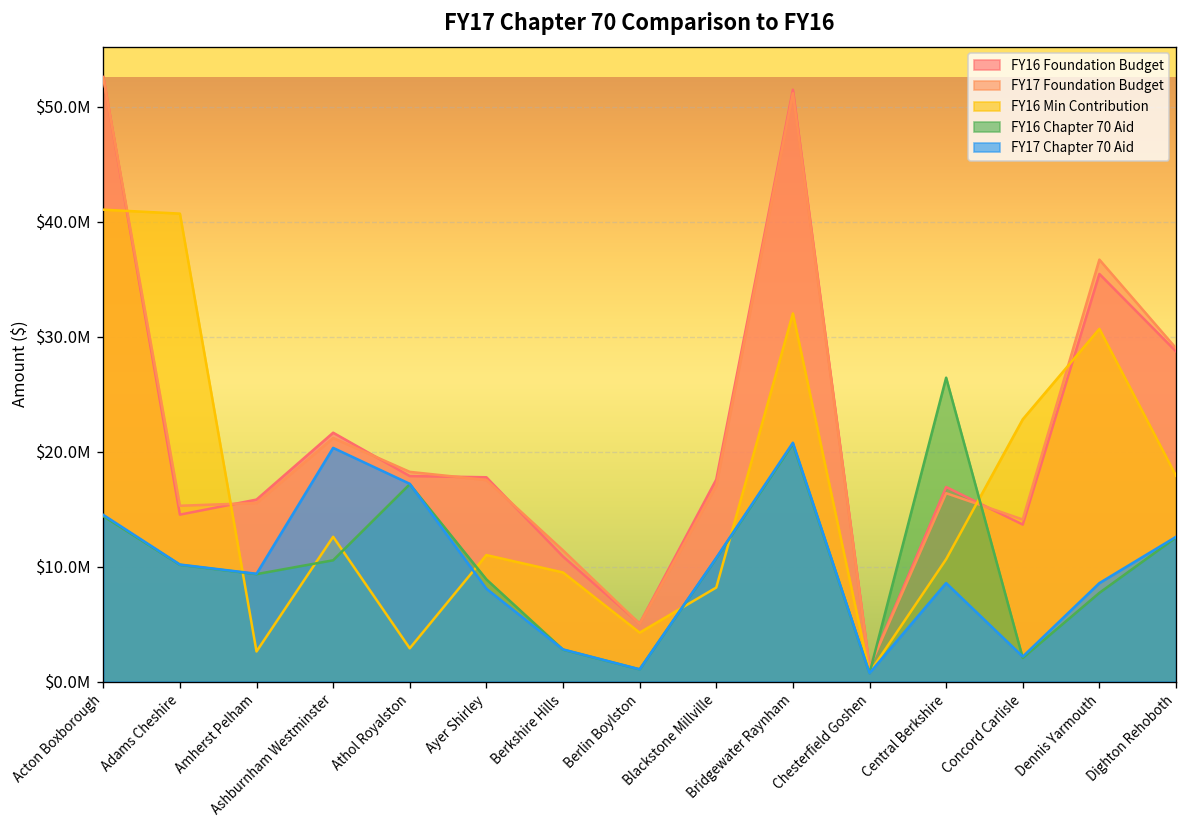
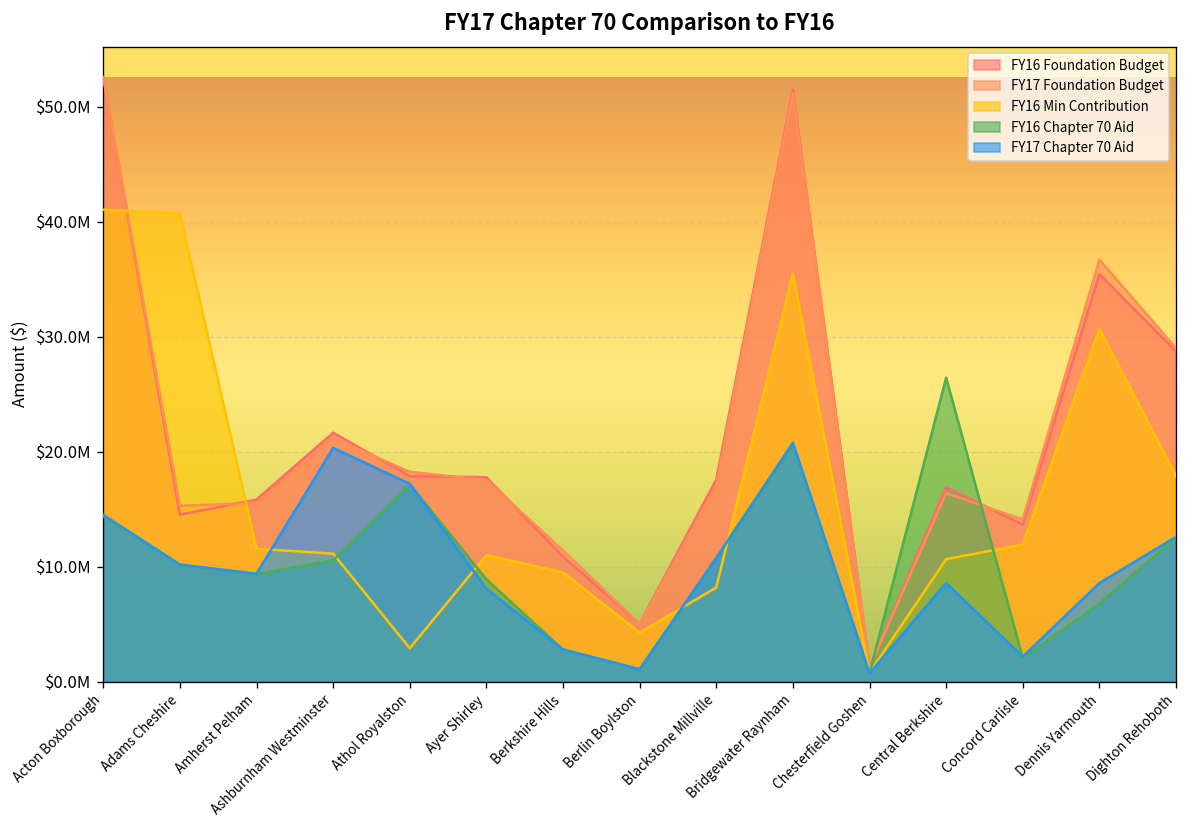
  {
    "FY16 Min Contribution": {
      "Acton Boxborough": "$41000000",
      "Adams Cheshire": "$41000000",
-     "Amherst Pelham": "$3000000",
-     "Ashburnham Westminster": "$13000000",
+     "Amherst Pelham": "$12000000",
+     "Ashburnham Westminster": "$11000000",
      "Athol Royalston": "$3000000",
      "Ayer Shirley": "$11000000",
      "Berkshire Hills": "$9000000",
      "Berlin Boylston": "$4000000",
      "Blackstone Millville": "$8000000",
-     "Bridgewater Raynham": "$32000000",
+     "Bridgewater Raynham": "$35000000",
      "Central Berkshire": "$11000000",
-     "Concord Carlisle": "$23000000",
+     "Concord Carlisle": "$12000000",
      "Dennis Yarmouth": "$31000000",
      "Dighton Rehoboth": "$18000000"
    },
    "FY16 Chapter 70 Aid": {
      "Ashburnham Westminster": "$11000000",
      "Ayer Shirley": "$9000000",
      "Central Berkshire": "$26000000",
-     "Dennis Yarmouth": "$8000000"
+     "Dennis Yarmouth": "$7000000"
    },
    "FY17 Chapter 70 Aid": {
      "Ashburnham Westminster": "$20000000",
      "Ayer Shirley": "$8000000",
      "Central Berkshire": "$9000000",
      "Dennis Yarmouth": "$9000000"
    }
  }
